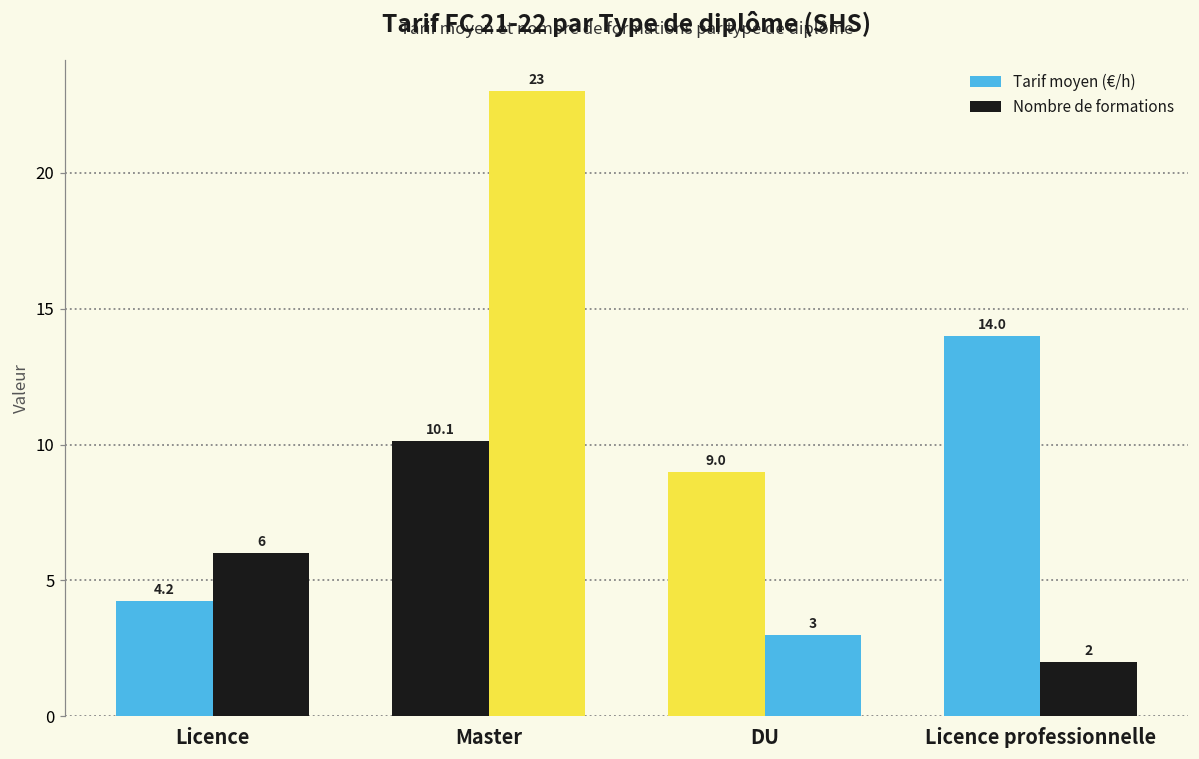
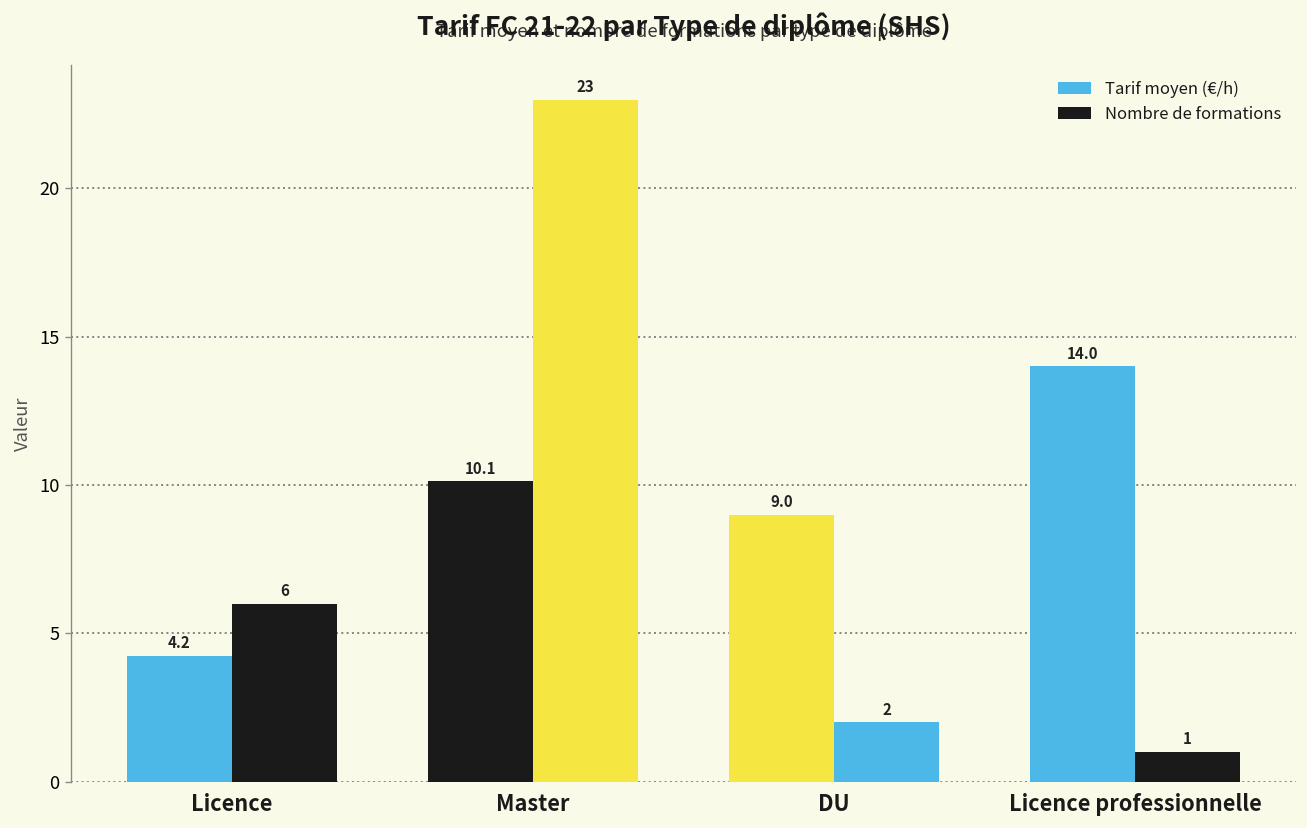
  {
    "Tarif moyen (€/h)": {
      "Licence": 4.2,
      "Master": 10.1,
      "DU": 9.0,
      "Licence professionnelle": 14.0
    },
    "Nombre de formations": {
      "Licence": 6,
      "Master": 23,
-     "DU": 3,
-     "Licence professionnelle": 2
+     "DU": 2,
+     "Licence professionnelle": 1
    }
  }
